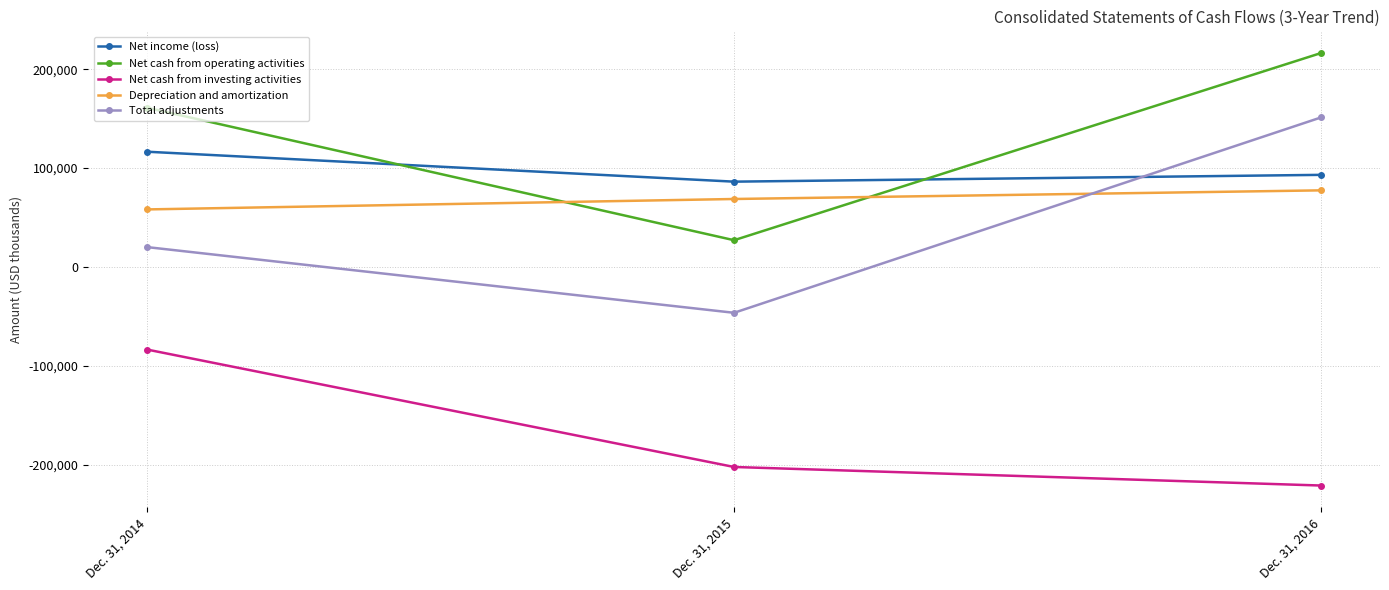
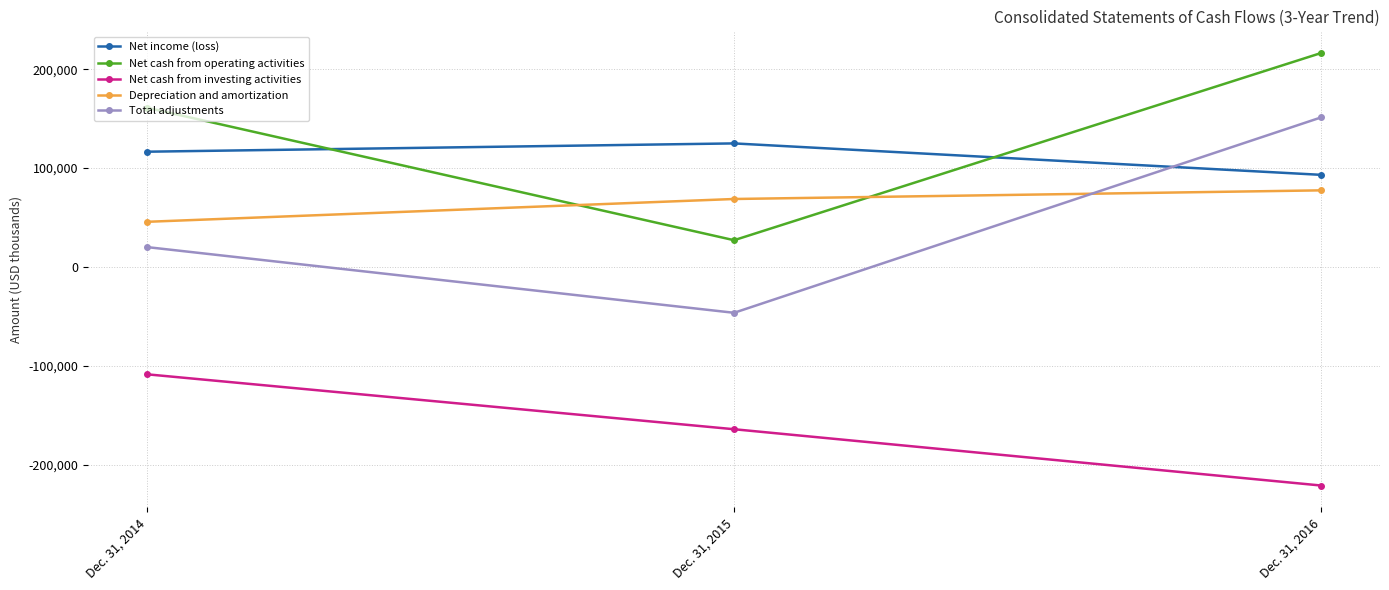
  {
    "Net income (loss)": {
      "Dec. 31, 2014": "120,000",
-     "Dec. 31, 2015": "90,000",
+     "Dec. 31, 2015": "120,000",
      "Dec. 31, 2016": "90,000"
    },
    "Net cash from operating activities": {
      "Dec. 31, 2015": "30,000",
      "Dec. 31, 2016": "220,000"
    },
    "Net cash from investing activities": {
-     "Dec. 31, 2014": "-80,000",
-     "Dec. 31, 2015": "-200,000",
+     "Dec. 31, 2014": "-110,000",
+     "Dec. 31, 2015": "-160,000",
      "Dec. 31, 2016": "-220,000"
    },
    "Depreciation and amortization": {
-     "Dec. 31, 2014": "60,000",
+     "Dec. 31, 2014": "50,000",
      "Dec. 31, 2015": "70,000",
      "Dec. 31, 2016": "80,000"
    },
    "Total adjustments": {
      "Dec. 31, 2014": "20,000",
      "Dec. 31, 2015": "-50,000",
      "Dec. 31, 2016": "150,000"
    }
  }
